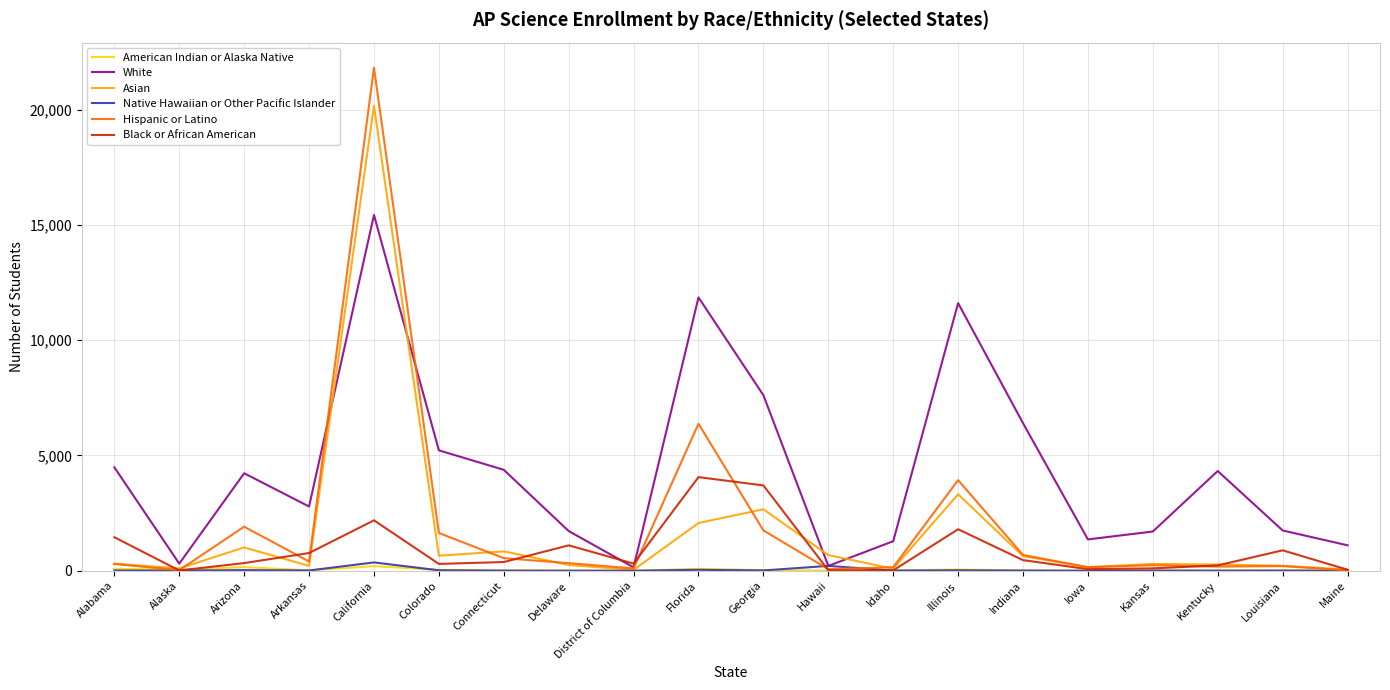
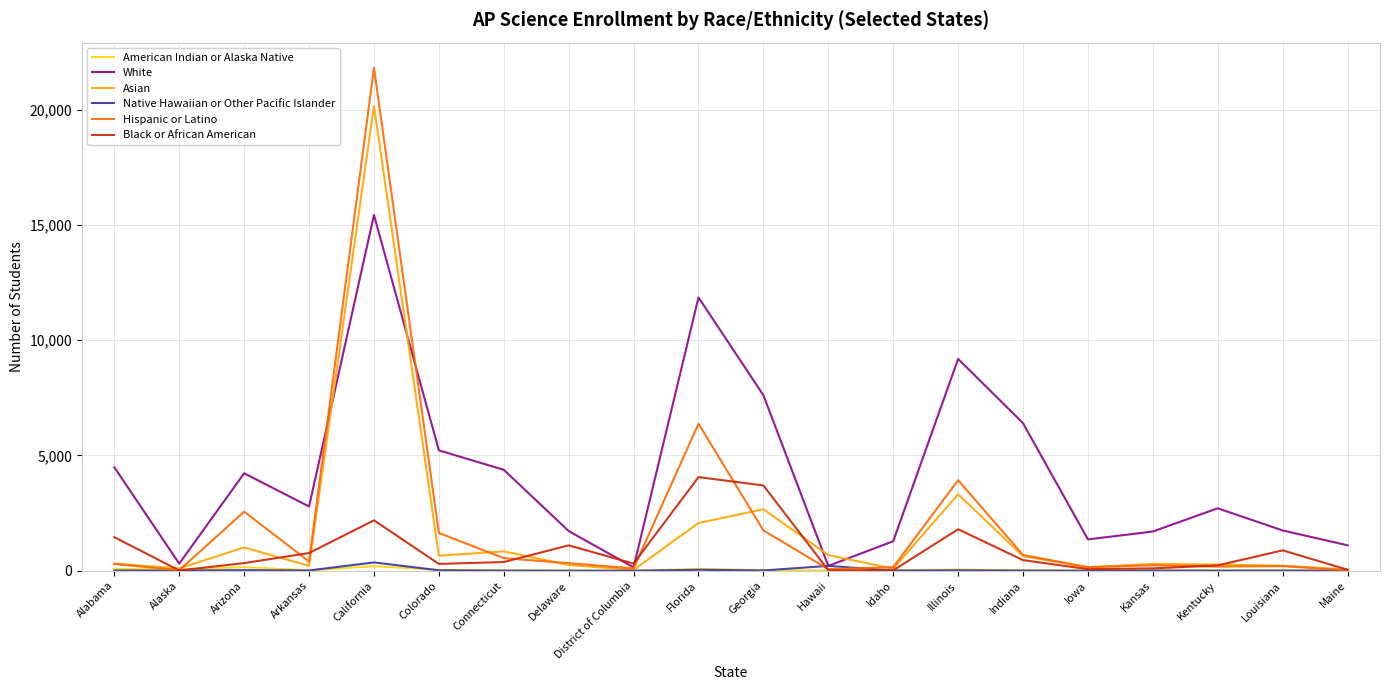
  {
    "White": {
      "Alabama": "4,500",
      "Alaska": "300",
      "Arizona": "4,200",
      "Arkansas": "2,800",
      "California": "15,400",
      "Colorado": "5,200",
      "Connecticut": "4,400",
      "Delaware": "1,700",
      "Florida": "11,900",
      "Georgia": "7,600",
      "Idaho": "1,300",
-     "Illinois": "11,600",
+     "Illinois": "9,200",
      "Indiana": "6,400",
      "Iowa": "1,400",
      "Kansas": "1,700",
-     "Kentucky": "4,300",
+     "Kentucky": "2,700",
      "Louisiana": "1,700",
      "Maine": "1,100"
    },
    "Native Hawaiian or Other Pacific Islander": {
      "Arizona": "0",
      "California": "400"
    },
    "Hispanic or Latino": {
-     "Arizona": "1,900",
+     "Arizona": "2,600",
      "Arkansas": "400",
      "California": "21,800",
      "Colorado": "1,600",
      "Connecticut": "500",
      "Florida": "6,400",
      "Georgia": "1,700",
      "Illinois": "3,900"
    },
    "Black or African American": {
      "Alabama": "1,500",
      "Arizona": "300",
      "Arkansas": "800",
      "California": "2,200",
      "Colorado": "300",
      "Connecticut": "400",
      "Delaware": "1,100",
      "District of Columbia": "300",
      "Florida": "4,100",
      "Georgia": "3,700",
      "Illinois": "1,800",
      "Indiana": "500",
      "Louisiana": "900"
    }
  }
